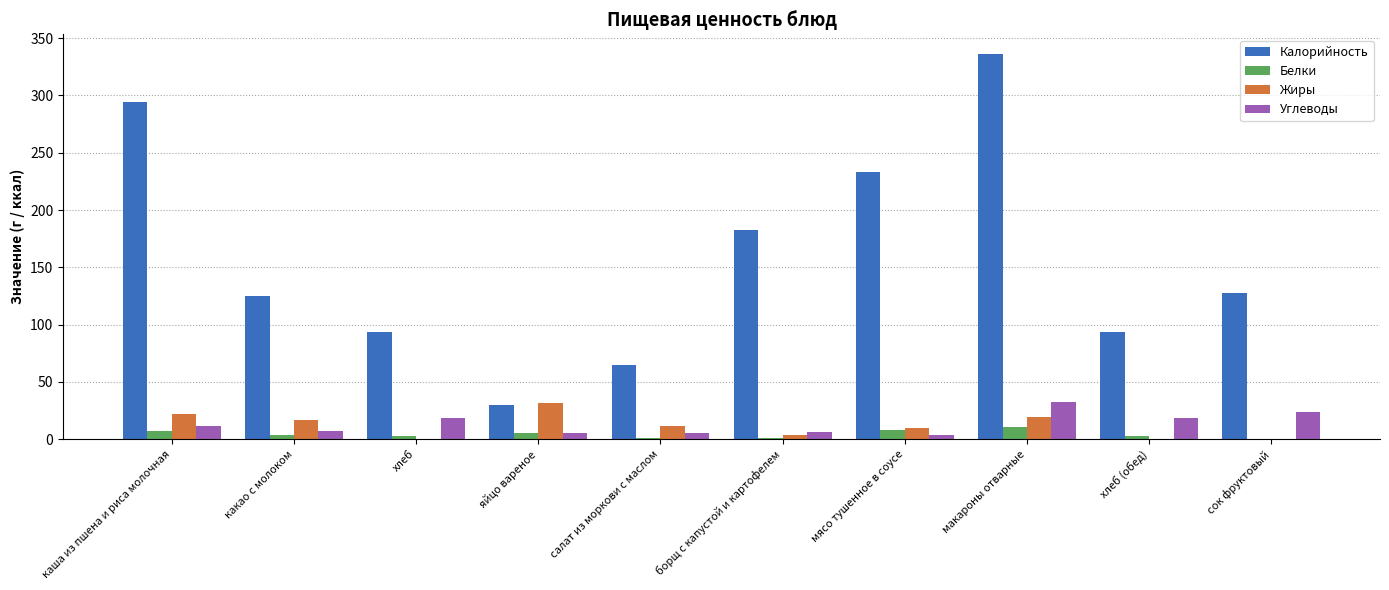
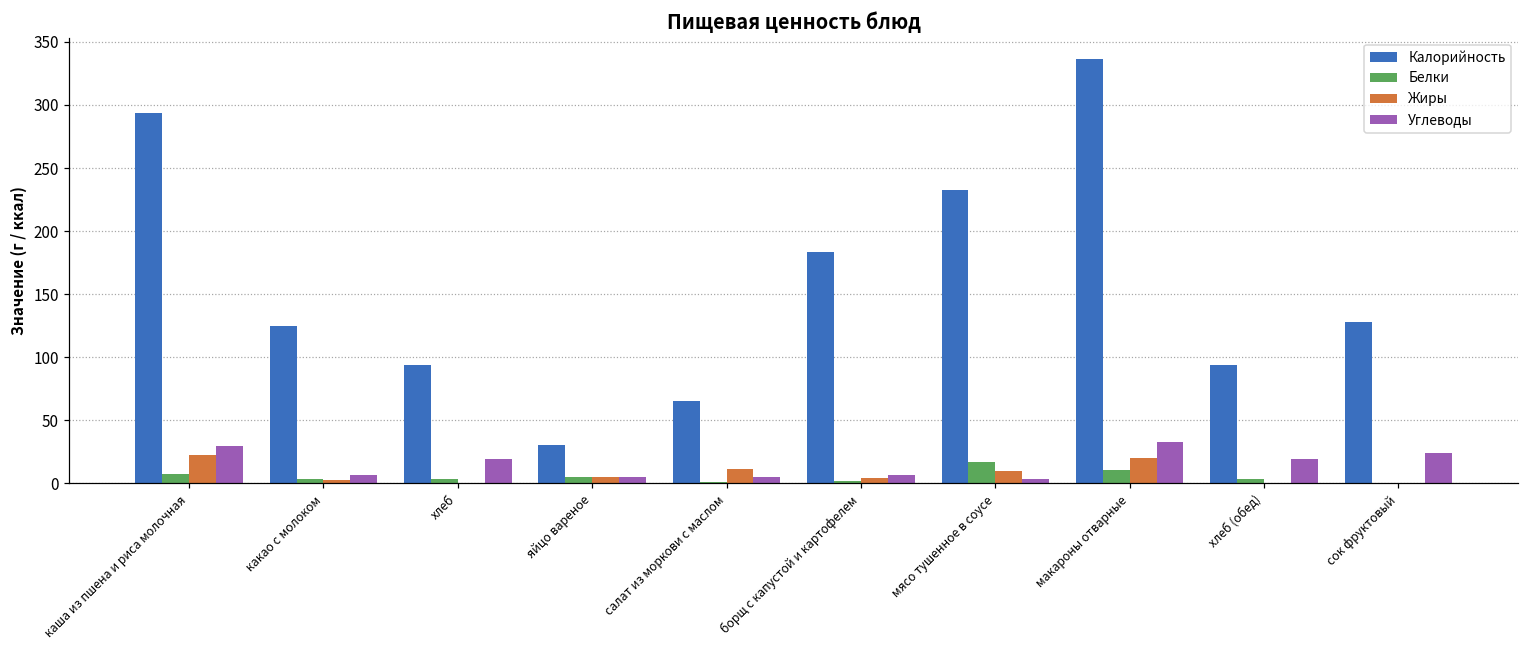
  {
    "Калорийность": {
      "каша из пшена и риса молочная": 294,
      "какао с молоком": 125,
      "хлеб": 94,
      "яйцо вареное": 30,
      "салат из моркови с маслом": 65,
      "борщ с капустой и картофелем": 183,
      "мясо тушенное в соусе": 233,
      "макароны отварные": 337,
      "хлеб (обед)": 94,
      "сок фруктовый": 128
    },
    "Белки": {
      "каша из пшена и риса молочная": 8,
      "какао с молоком": 4,
      "хлеб": 3,
      "яйцо вареное": 5,
-     "мясо тушенное в соусе": 8,
+     "мясо тушенное в соусе": 17,
      "макароны отварные": 10,
      "хлеб (обед)": 3
    },
    "Жиры": {
      "каша из пшена и риса молочная": 22,
-     "какао с молоком": 17,
+     "какао с молоком": 3,
      "хлеб": 0,
-     "яйцо вареное": 32,
+     "яйцо вареное": 5,
      "салат из моркови с маслом": 12,
      "борщ с капустой и картофелем": 4,
      "мясо тушенное в соусе": 10,
      "макароны отварные": 20,
      "хлеб (обед)": 0
    },
    "Углеводы": {
-     "каша из пшена и риса молочная": 11,
+     "каша из пшена и риса молочная": 29,
      "какао с молоком": 7,
      "хлеб": 19,
      "яйцо вареное": 5,
      "салат из моркови с маслом": 5,
      "борщ с капустой и картофелем": 7,
      "мясо тушенное в соусе": 4,
      "макароны отварные": 33,
      "хлеб (обед)": 19,
      "сок фруктовый": 24
    }
  }
